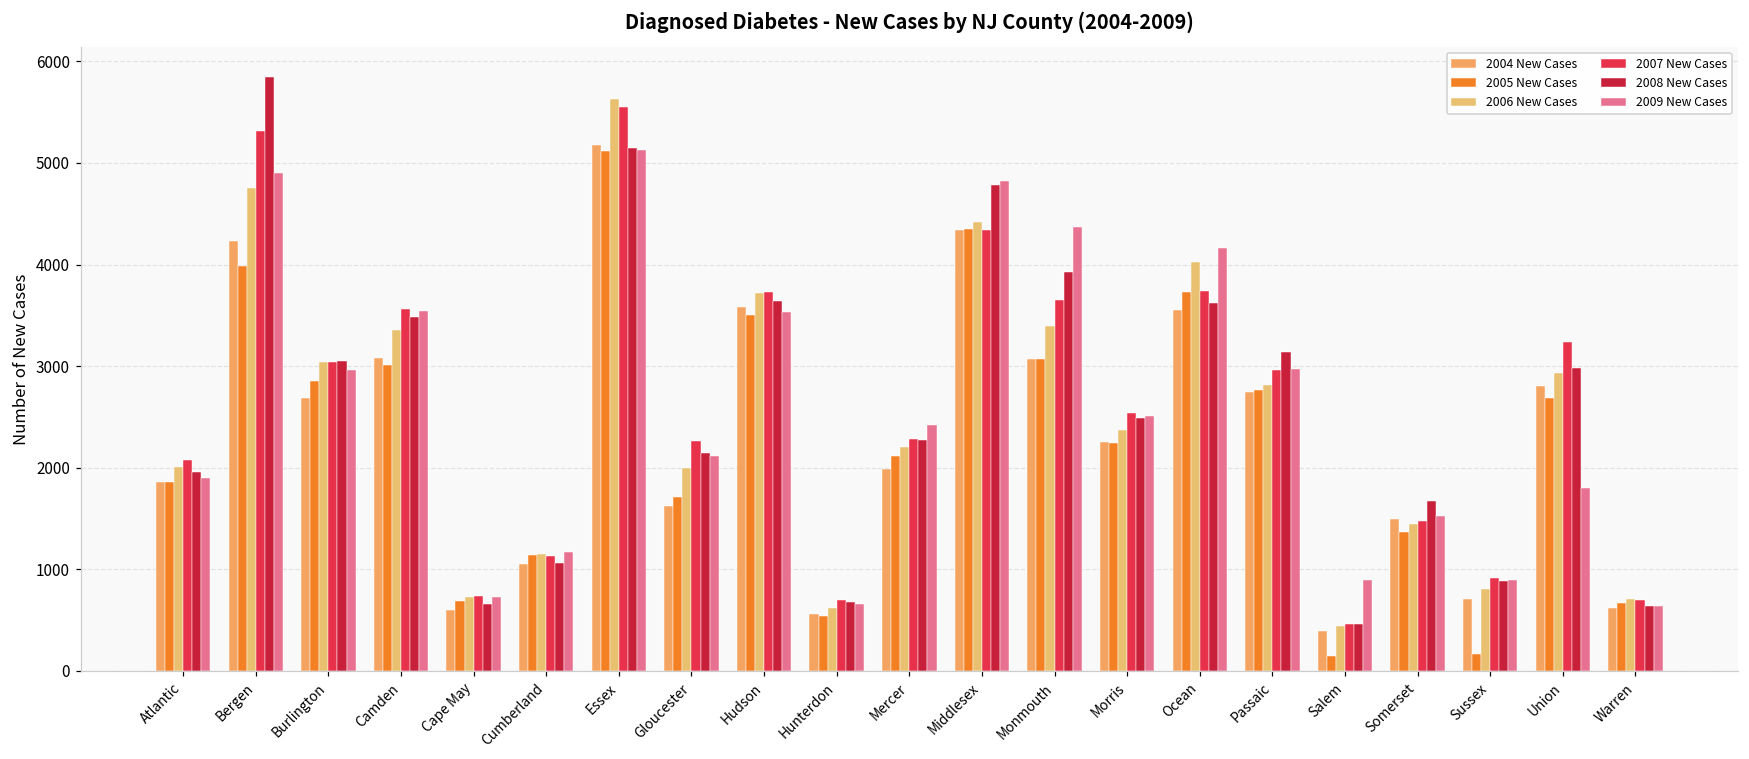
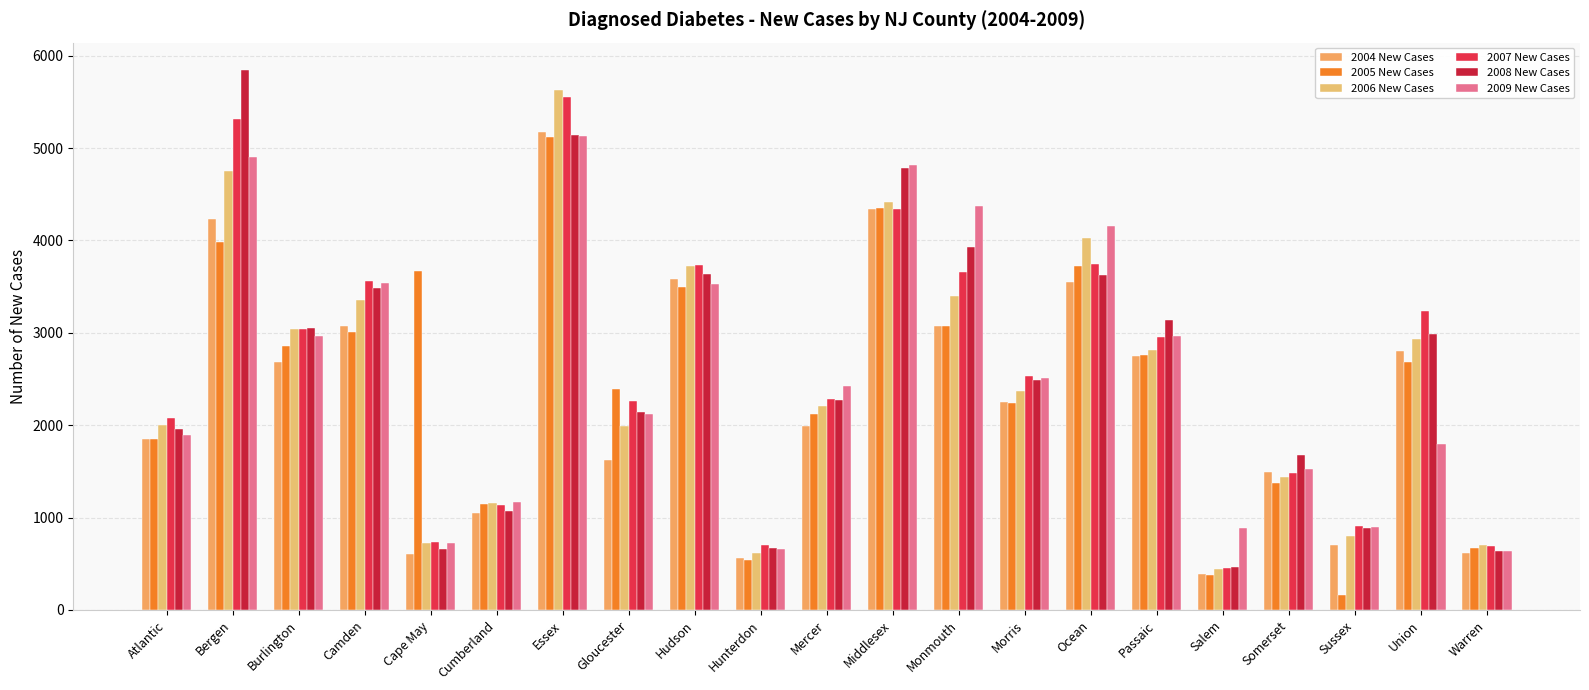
  {
    "2005 New Cases": {
      "Atlantic": 1900,
      "Bergen": 4000,
      "Burlington": 2900,
      "Camden": 3000,
-     "Cape May": 700,
+     "Cape May": 3700,
      "Cumberland": 1100,
      "Essex": 5100,
-     "Gloucester": 1700,
+     "Gloucester": 2400,
      "Hudson": 3500,
      "Hunterdon": 500,
      "Mercer": 2100,
      "Middlesex": 4400,
      "Monmouth": 3100,
      "Morris": 2200,
      "Ocean": 3700,
      "Passaic": 2800,
-     "Salem": 100,
+     "Salem": 400,
      "Somerset": 1400,
      "Sussex": 200,
      "Union": 2700,
      "Warren": 700
    },
    "2009 New Cases": {
      "Atlantic": 1900,
      "Bergen": 4900,
      "Burlington": 3000,
      "Camden": 3500,
      "Cape May": 700,
      "Cumberland": 1200,
      "Essex": 5100,
      "Gloucester": 2100,
      "Hudson": 3500,
      "Hunterdon": 700,
      "Mercer": 2400,
      "Middlesex": 4800,
      "Monmouth": 4400,
      "Morris": 2500,
      "Ocean": 4200,
      "Passaic": 3000,
      "Salem": 900,
      "Somerset": 1500,
      "Sussex": 900,
      "Union": 1800,
      "Warren": 600
    }
  }
